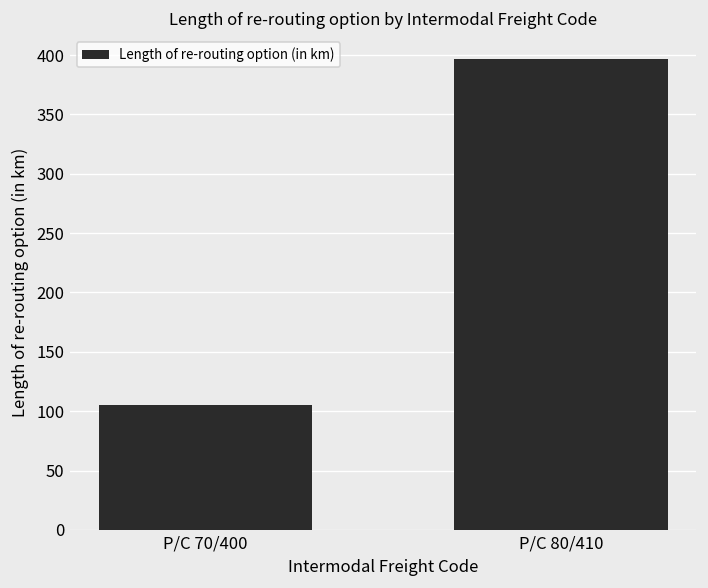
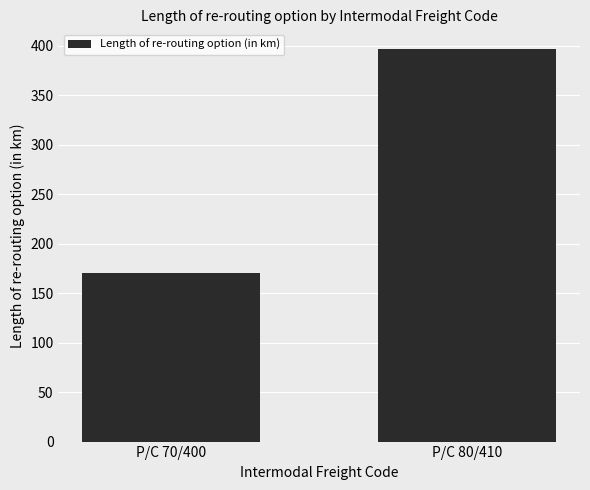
  {
-   "P/C 70/400": 110,
+   "P/C 70/400": 170,
    "P/C 80/410": 400
  }
